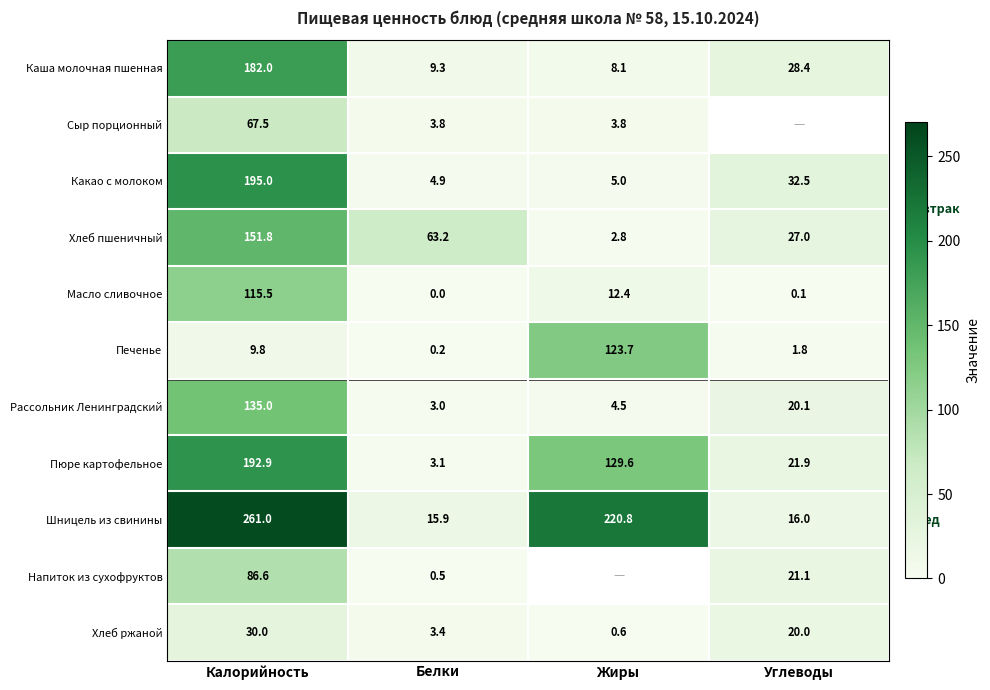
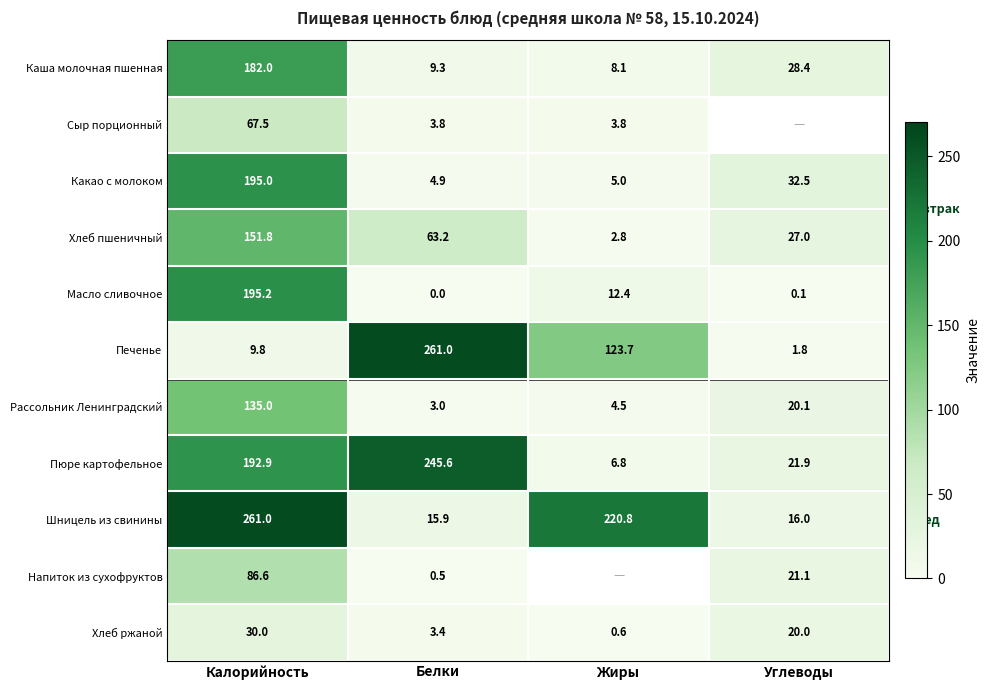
  {
    "Каша молочная пшенная": {
      "Калорийность": 182.0,
      "Белки": 9.3,
      "Жиры": 8.1,
      "Углеводы": 28.4
    },
    "Сыр порционный": {
      "Калорийность": 67.5,
      "Белки": 3.8,
      "Жиры": 3.8
    },
    "Какао с молоком": {
      "Калорийность": 195.0,
      "Белки": 4.9,
      "Жиры": 5.0,
      "Углеводы": 32.5
    },
    "Хлеб пшеничный": {
      "Калорийность": 151.8,
      "Белки": 63.2,
      "Жиры": 2.8,
      "Углеводы": 27.0
    },
    "Масло сливочное": {
-     "Калорийность": 115.5,
+     "Калорийность": 195.2,
      "Белки": 0.0,
      "Жиры": 12.4,
      "Углеводы": 0.1
    },
    "Печенье": {
      "Калорийность": 9.8,
-     "Белки": 0.2,
+     "Белки": 261.0,
      "Жиры": 123.7,
      "Углеводы": 1.8
    },
    "Рассольник Ленинградский": {
      "Калорийность": 135.0,
      "Белки": 3.0,
      "Жиры": 4.5,
      "Углеводы": 20.1
    },
    "Пюре картофельное": {
      "Калорийность": 192.9,
-     "Белки": 3.1,
-     "Жиры": 129.6,
+     "Белки": 245.6,
+     "Жиры": 6.8,
      "Углеводы": 21.9
    },
    "Шницель из свинины": {
      "Калорийность": 261.0,
      "Белки": 15.9,
      "Жиры": 220.8,
      "Углеводы": 16.0
    },
    "Напиток из сухофруктов": {
      "Калорийность": 86.6,
      "Белки": 0.5,
      "Углеводы": 21.1
    },
    "Хлеб ржаной": {
      "Калорийность": 30.0,
      "Белки": 3.4,
      "Жиры": 0.6,
      "Углеводы": 20.0
    }
  }
